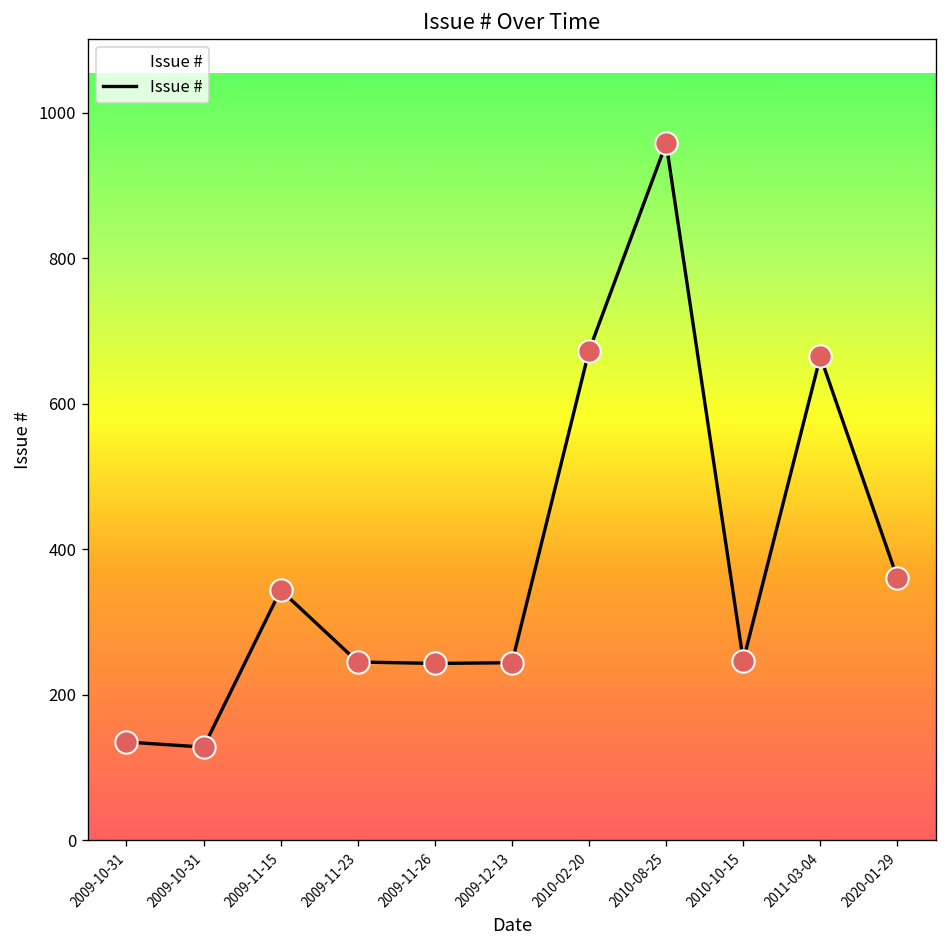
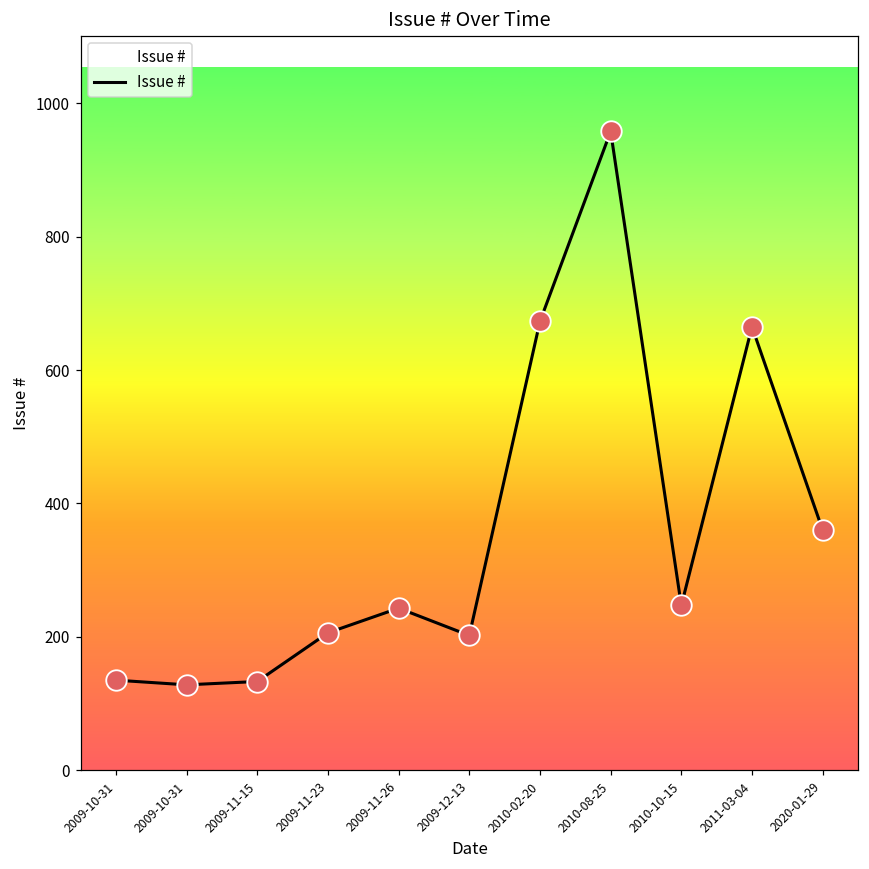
  {
-   "2009-11-15": 340,
-   "2009-11-23": 250,
+   "2009-11-15": 130,
+   "2009-11-23": 210,
    "2009-11-26": 240,
-   "2009-12-13": 240,
+   "2009-12-13": 200,
    "2010-02-20": 670,
    "2010-08-25": 960,
    "2010-10-15": 250,
    "2011-03-04": 670,
    "2020-01-29": 360
  }
